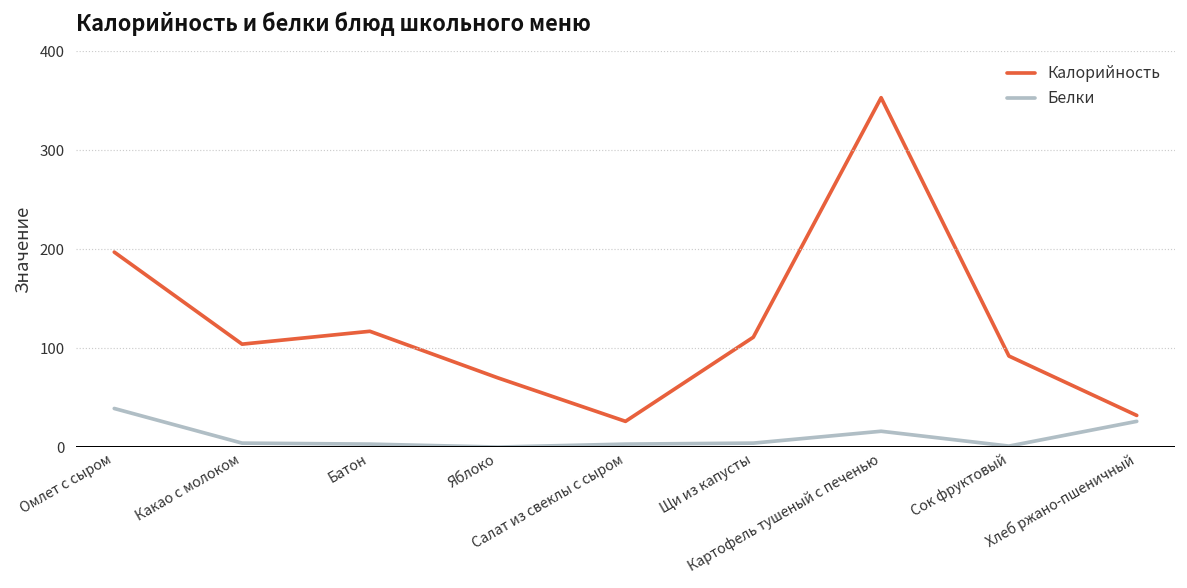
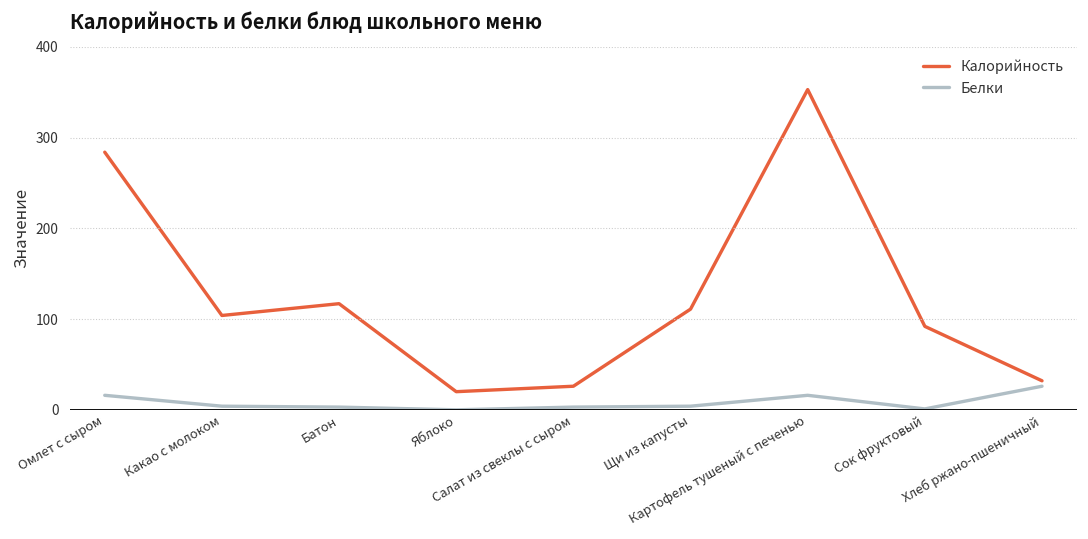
  {
    "Калорийность": {
-     "Омлет с сыром": 200,
+     "Омлет с сыром": 280,
      "Какао с молоком": 100,
      "Батон": 120,
-     "Яблоко": 70,
+     "Яблоко": 20,
      "Салат из свеклы с сыром": 30,
      "Щи из капусты": 110,
      "Картофель тушеный с печенью": 350,
      "Сок фруктовый": 90,
      "Хлеб ржано-пшеничный": 30
    },
    "Белки": {
-     "Омлет с сыром": 40,
+     "Омлет с сыром": 20,
      "Какао с молоком": 0,
      "Батон": 0,
      "Яблоко": 0,
      "Салат из свеклы с сыром": 0,
      "Щи из капусты": 0,
      "Картофель тушеный с печенью": 20,
      "Сок фруктовый": 0,
      "Хлеб ржано-пшеничный": 30
    }
  }
